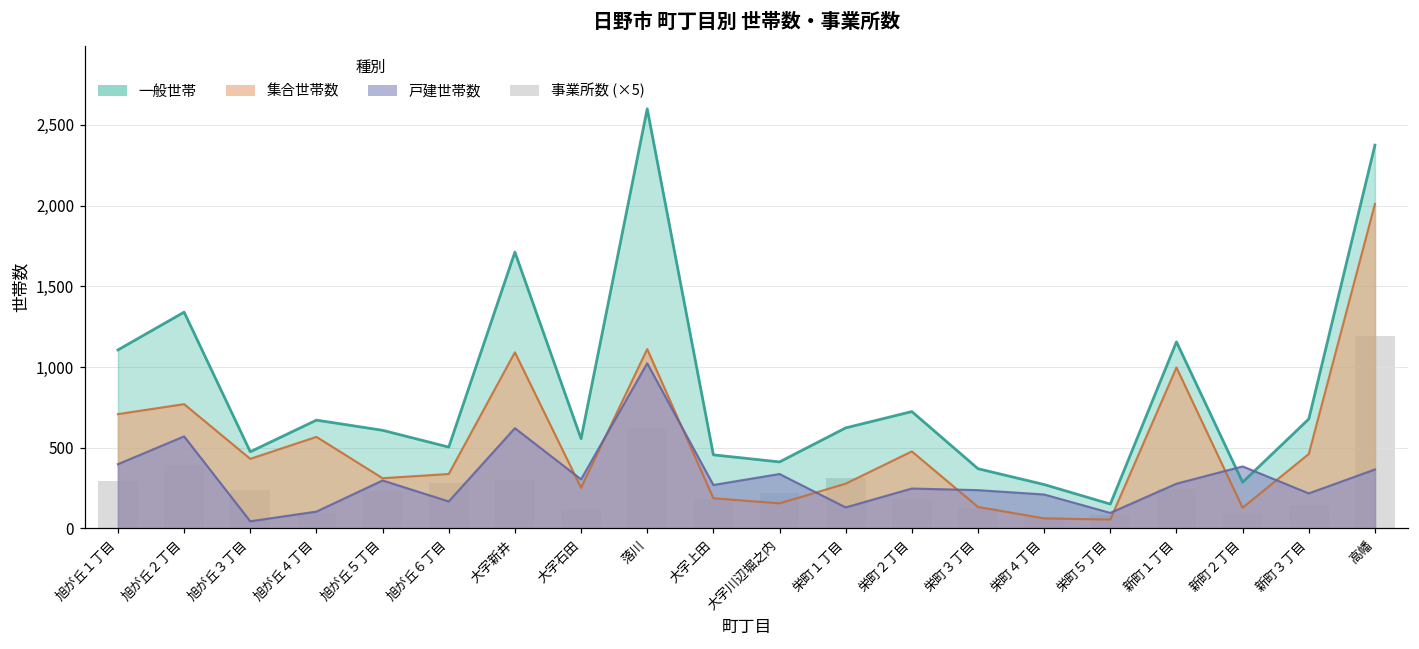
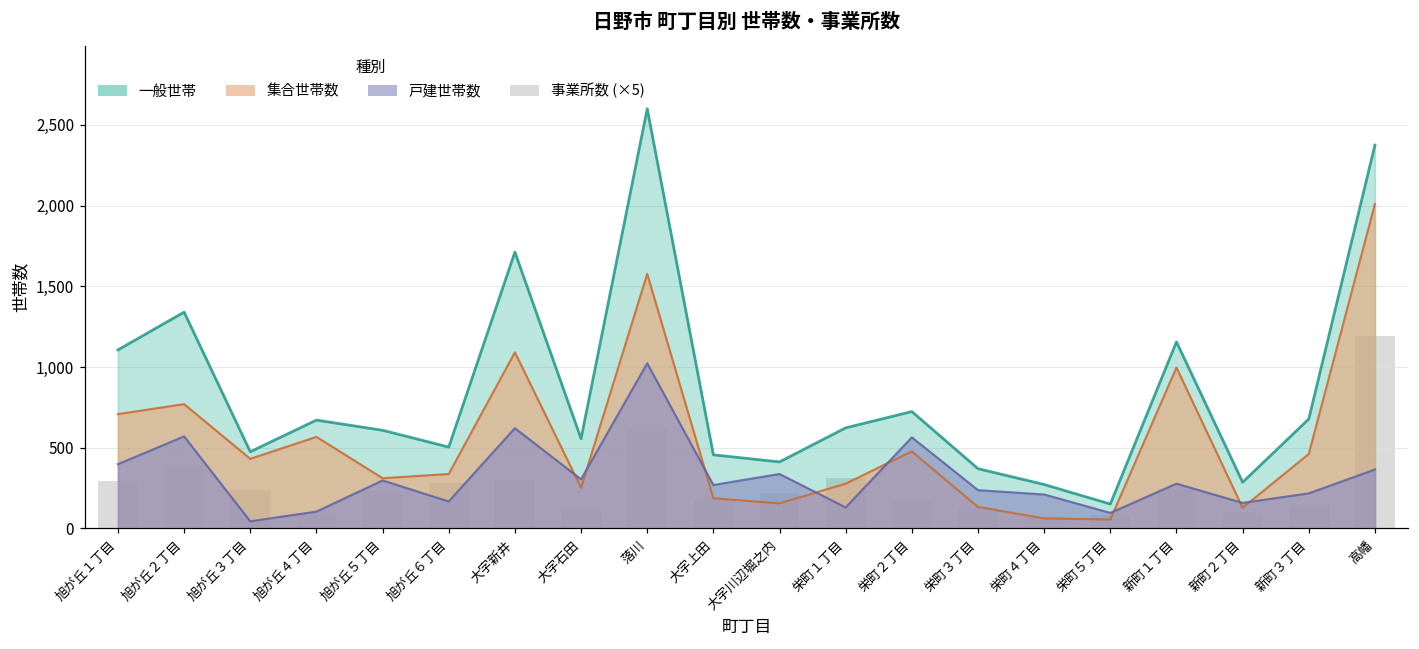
  {
    "集合世帯数": {
      "旭が丘１丁目": "710",
      "旭が丘２丁目": "770",
      "旭が丘３丁目": "430",
      "旭が丘４丁目": "570",
      "旭が丘６丁目": "340",
      "大字新井": "1,090",
      "大字石田": "250",
-     "落川": "1,110",
+     "落川": "1,580",
      "大字上田": "190",
      "大字川辺堀之内": "160",
      "栄町１丁目": "280",
      "栄町２丁目": "480",
      "栄町３丁目": "130",
      "栄町４丁目": "60",
      "栄町５丁目": "60",
      "新町１丁目": "1,000",
      "新町２丁目": "130",
      "新町３丁目": "460",
      "高幡": "2,010"
    },
    "戸建世帯数": {
      "旭が丘１丁目": "400",
      "旭が丘２丁目": "570",
      "旭が丘３丁目": "40",
      "旭が丘４丁目": "100",
      "旭が丘６丁目": "170",
      "大字新井": "620",
      "大字石田": "300",
      "落川": "1,020",
      "大字上田": "270",
      "大字川辺堀之内": "340",
      "栄町１丁目": "130",
-     "栄町２丁目": "250",
+     "栄町２丁目": "560",
      "栄町３丁目": "240",
      "栄町４丁目": "210",
      "栄町５丁目": "100",
      "新町１丁目": "280",
-     "新町２丁目": "380",
+     "新町２丁目": "160",
      "新町３丁目": "220",
      "高幡": "370"
    }
  }
